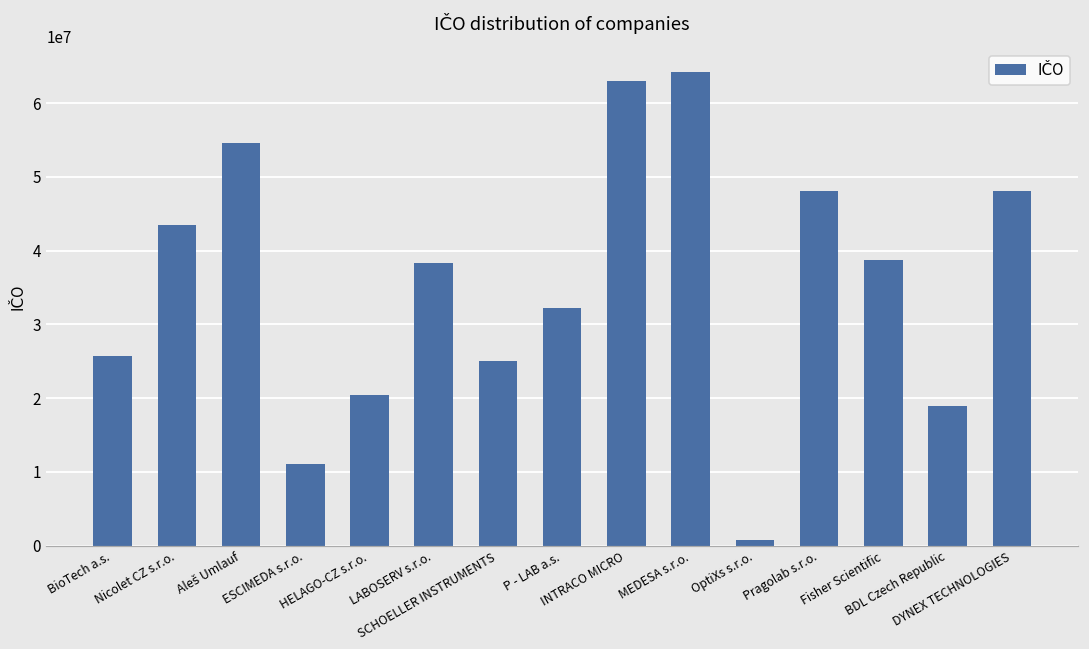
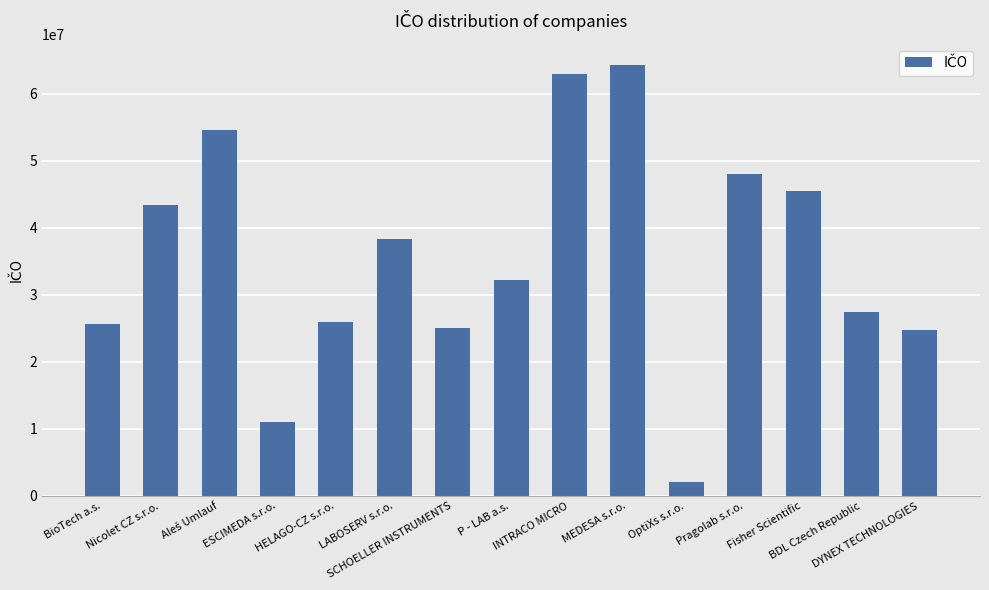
  {
    "BioTech a.s.": 26000000,
    "Nicolet CZ s.r.o.": 43000000,
    "Aleš Umlauf": 55000000,
    "ESCIMEDA s.r.o.": 11000000,
-   "HELAGO-CZ s.r.o.": 20000000,
+   "HELAGO-CZ s.r.o.": 26000000,
    "LABOSERV s.r.o.": 38000000,
    "SCHOELLER INSTRUMENTS": 25000000,
    "P - LAB a.s.": 32000000,
    "INTRACO MICRO": 63000000,
    "MEDESA s.r.o.": 64000000,
-   "OptiXs s.r.o.": 1000000,
+   "OptiXs s.r.o.": 2000000,
    "Pragolab s.r.o.": 48000000,
-   "Fisher Scientific": 39000000,
-   "BDL Czech Republic": 19000000,
-   "DYNEX TECHNOLOGIES": 48000000
+   "Fisher Scientific": 46000000,
+   "BDL Czech Republic": 27000000,
+   "DYNEX TECHNOLOGIES": 25000000
  }
